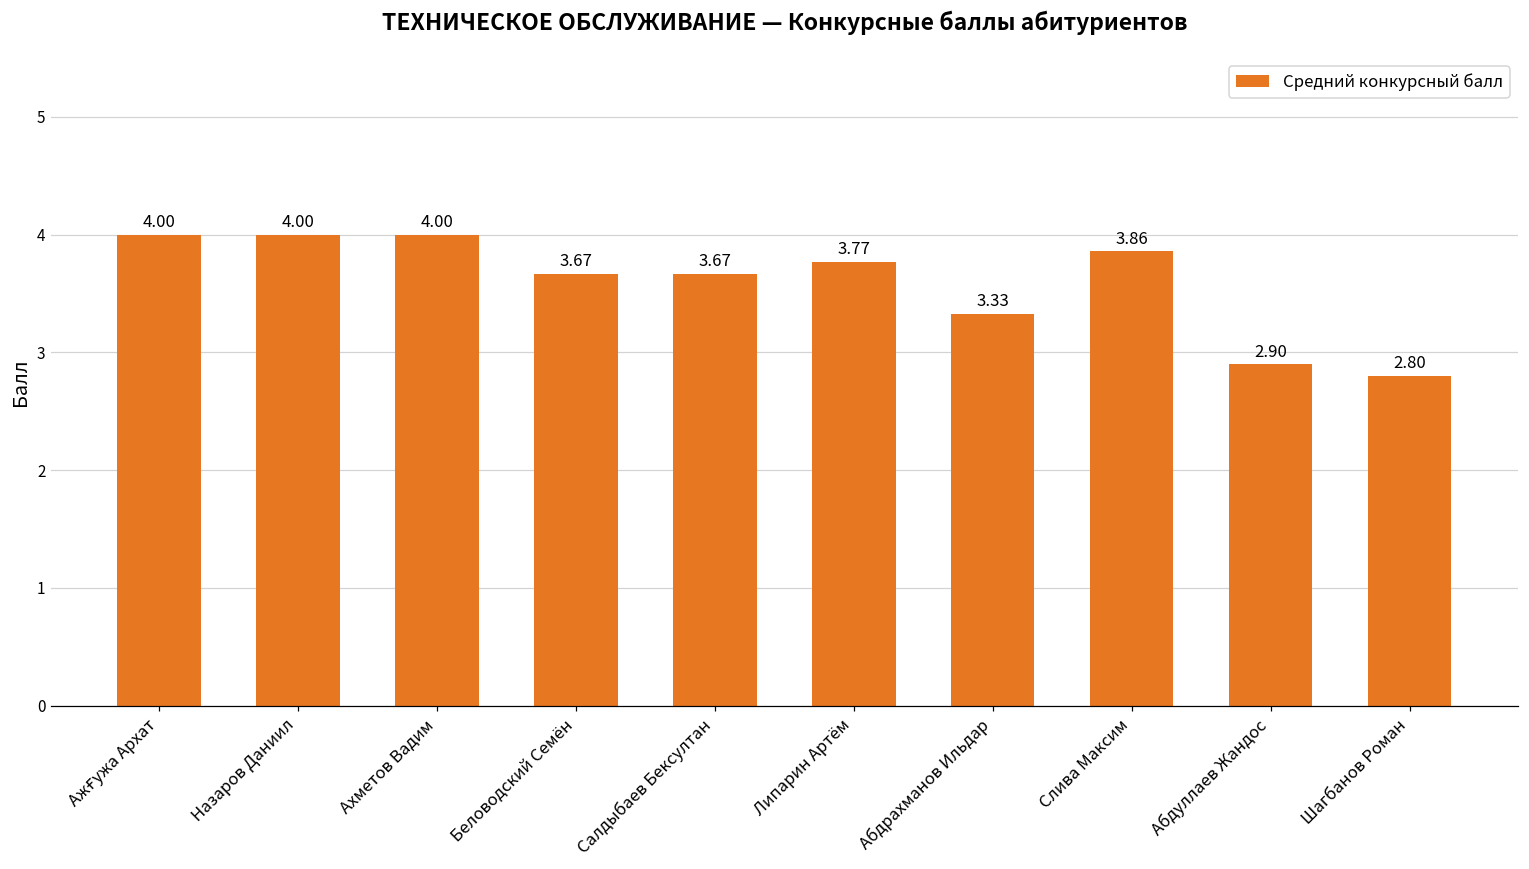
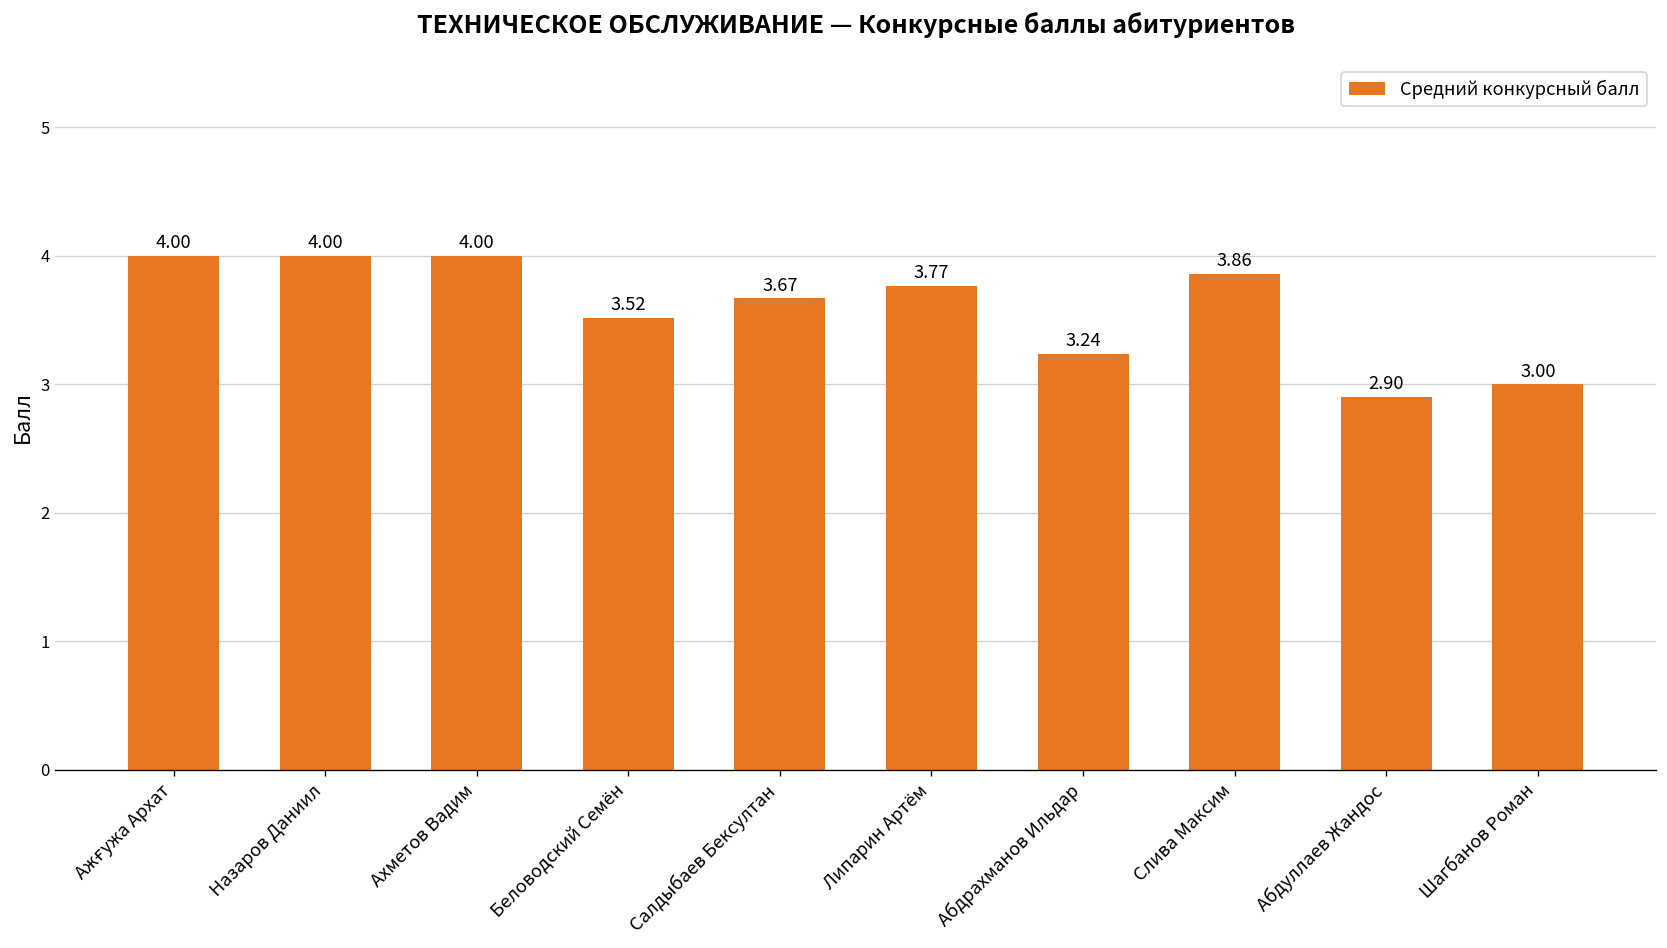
  {
    "Ажғужа Архат": 4.00,
    "Назаров Даниил": 4.00,
    "Ахметов Вадим": 4.00,
-   "Беловодский Семён": 3.67,
+   "Беловодский Семён": 3.52,
    "Салдыбаев Бексултан": 3.67,
    "Липарин Артём": 3.77,
-   "Абдрахманов Ильдар": 3.33,
+   "Абдрахманов Ильдар": 3.24,
    "Слива Максим": 3.86,
    "Абдуллаев Жандос": 2.90,
-   "Шагбанов Роман": 2.80
+   "Шагбанов Роман": 3.00
  }
